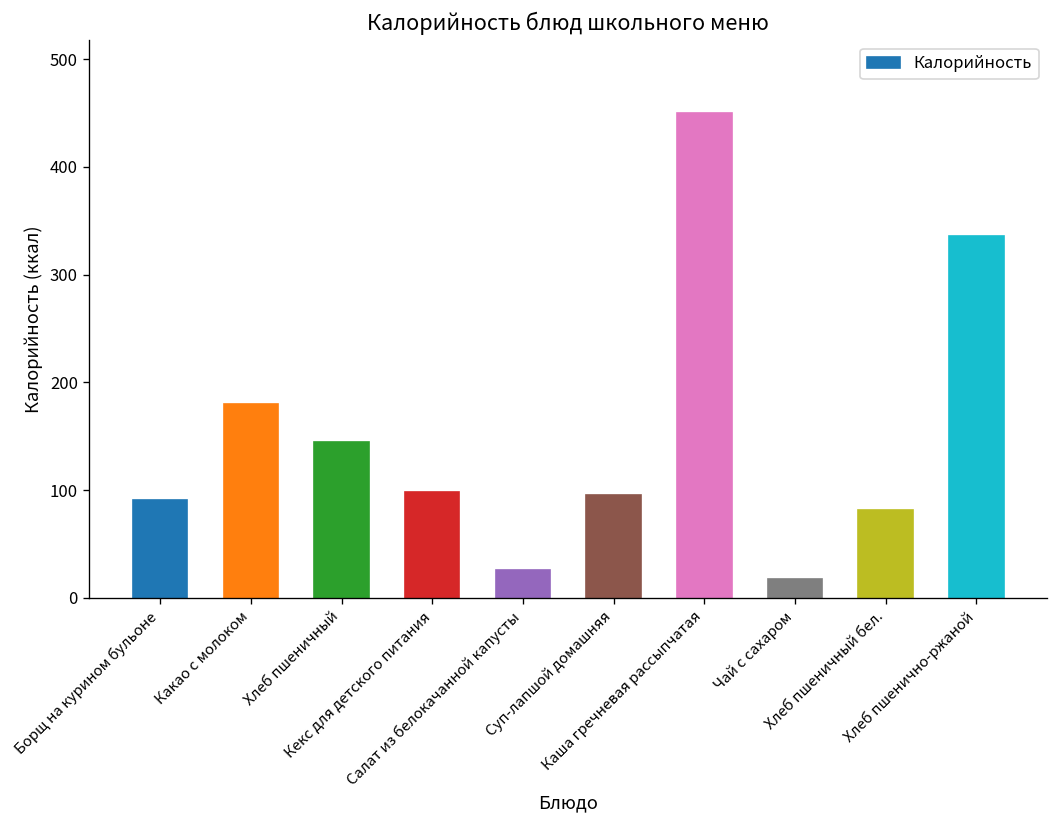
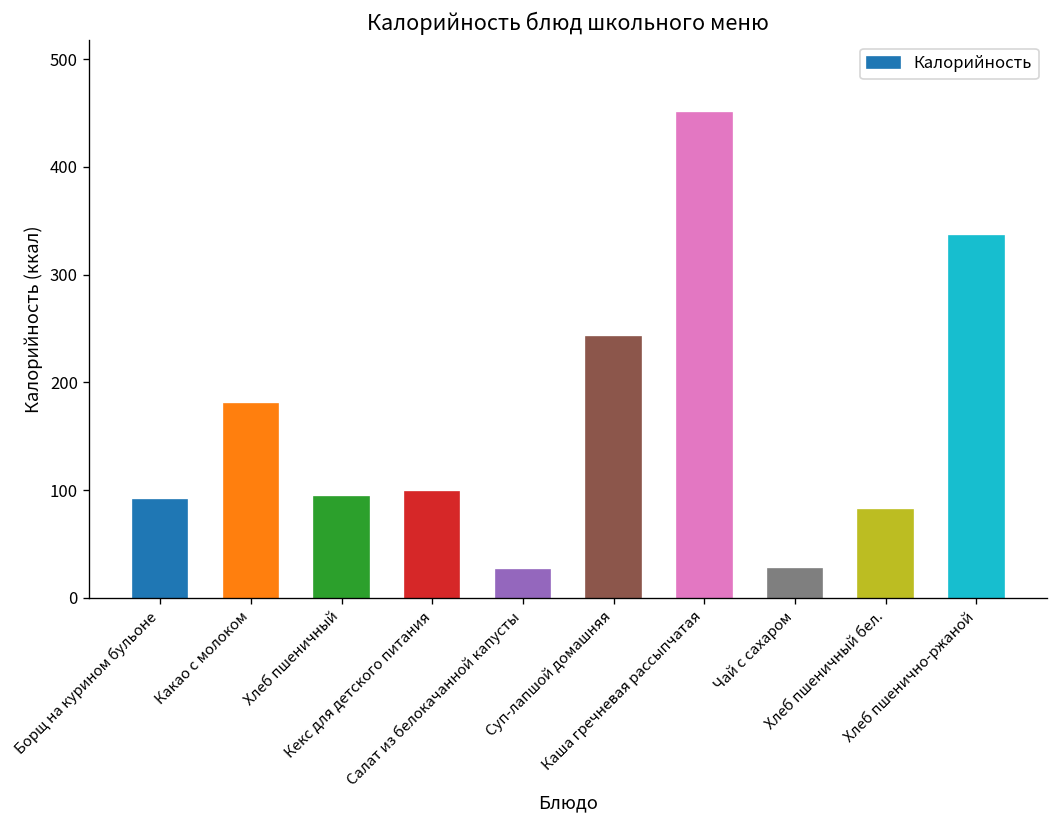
  {
    "Борщ на курином бульоне": 90,
    "Какао с молоком": 180,
-   "Хлеб пшеничный": 150,
+   "Хлеб пшеничный": 90,
    "Кекс для детского питания": 100,
    "Салат из белокачанной капусты": 30,
-   "Суп-лапшой домашняя": 100,
+   "Суп-лапшой домашняя": 240,
    "Каша гречневая рассыпчатая": 450,
-   "Чай с сахаром": 20,
+   "Чай с сахаром": 30,
    "Хлеб пшеничный бел.": 80,
    "Хлеб пшенично-ржаной": 340
  }
